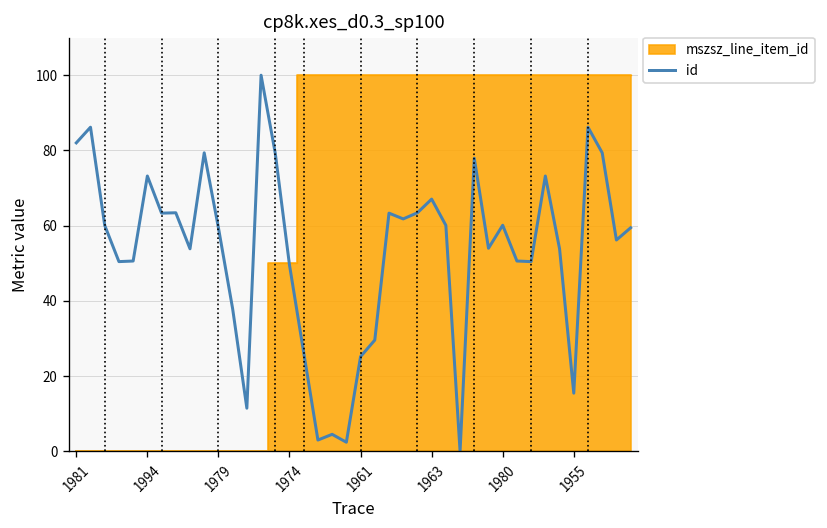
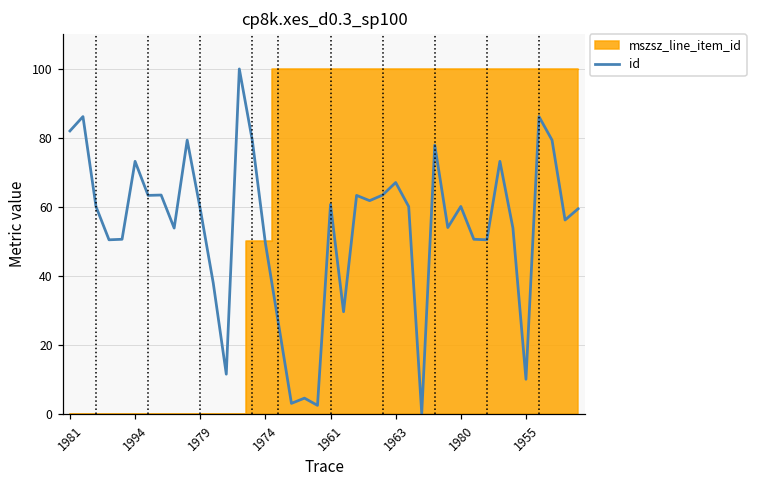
  {
    "id": {
      "1981": 82,
      "1994": 73,
      "1979": 59,
-     "1961": 25,
+     "1961": 61,
      "1963": 67,
      "1980": 60,
-     "1955": 15
+     "1955": 10
    }
  }
